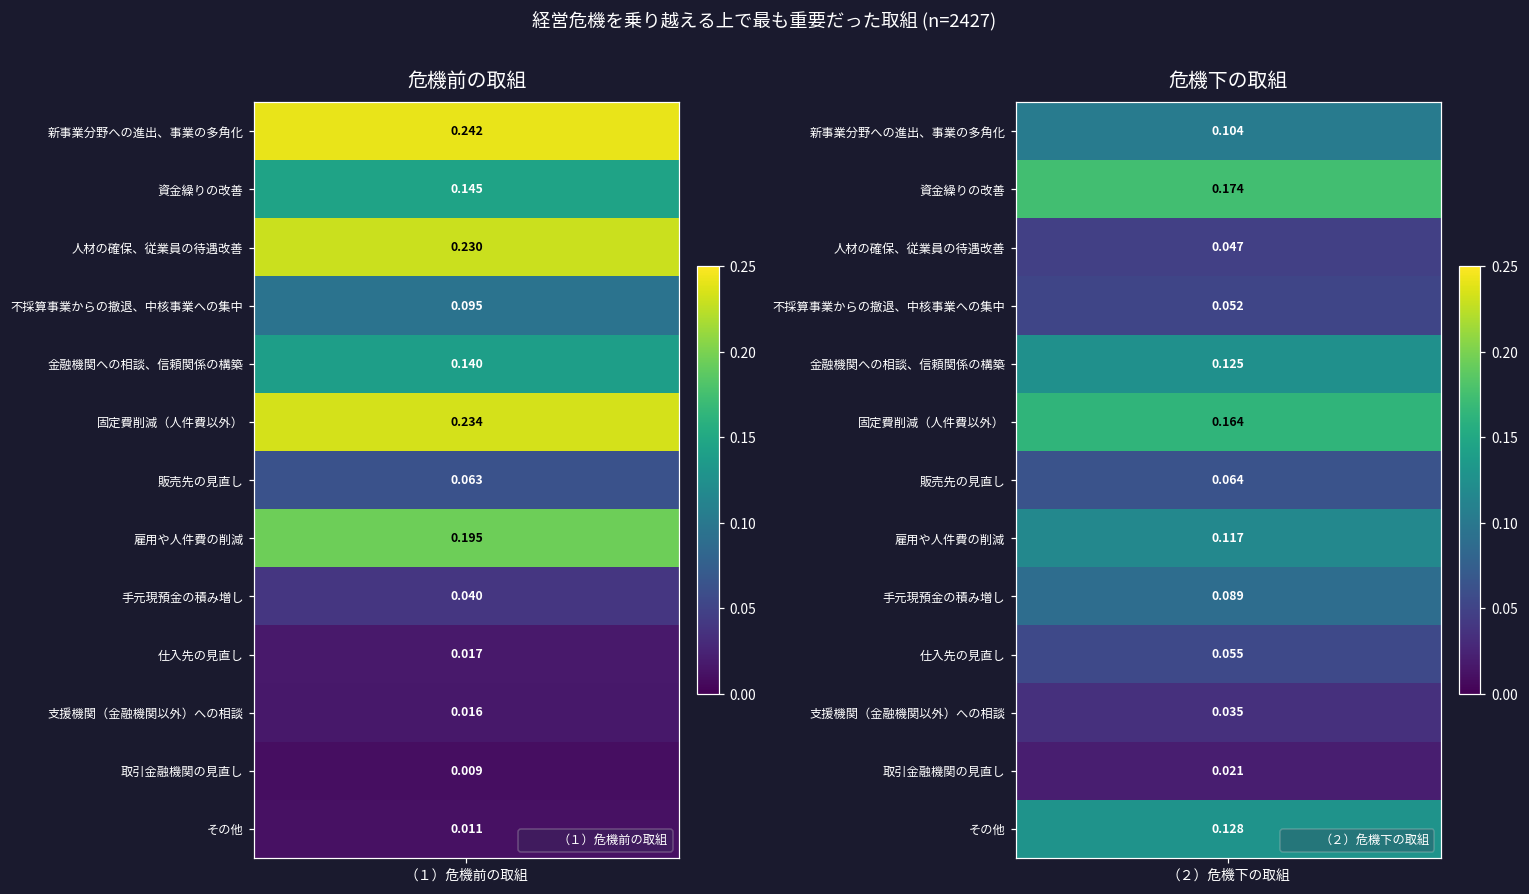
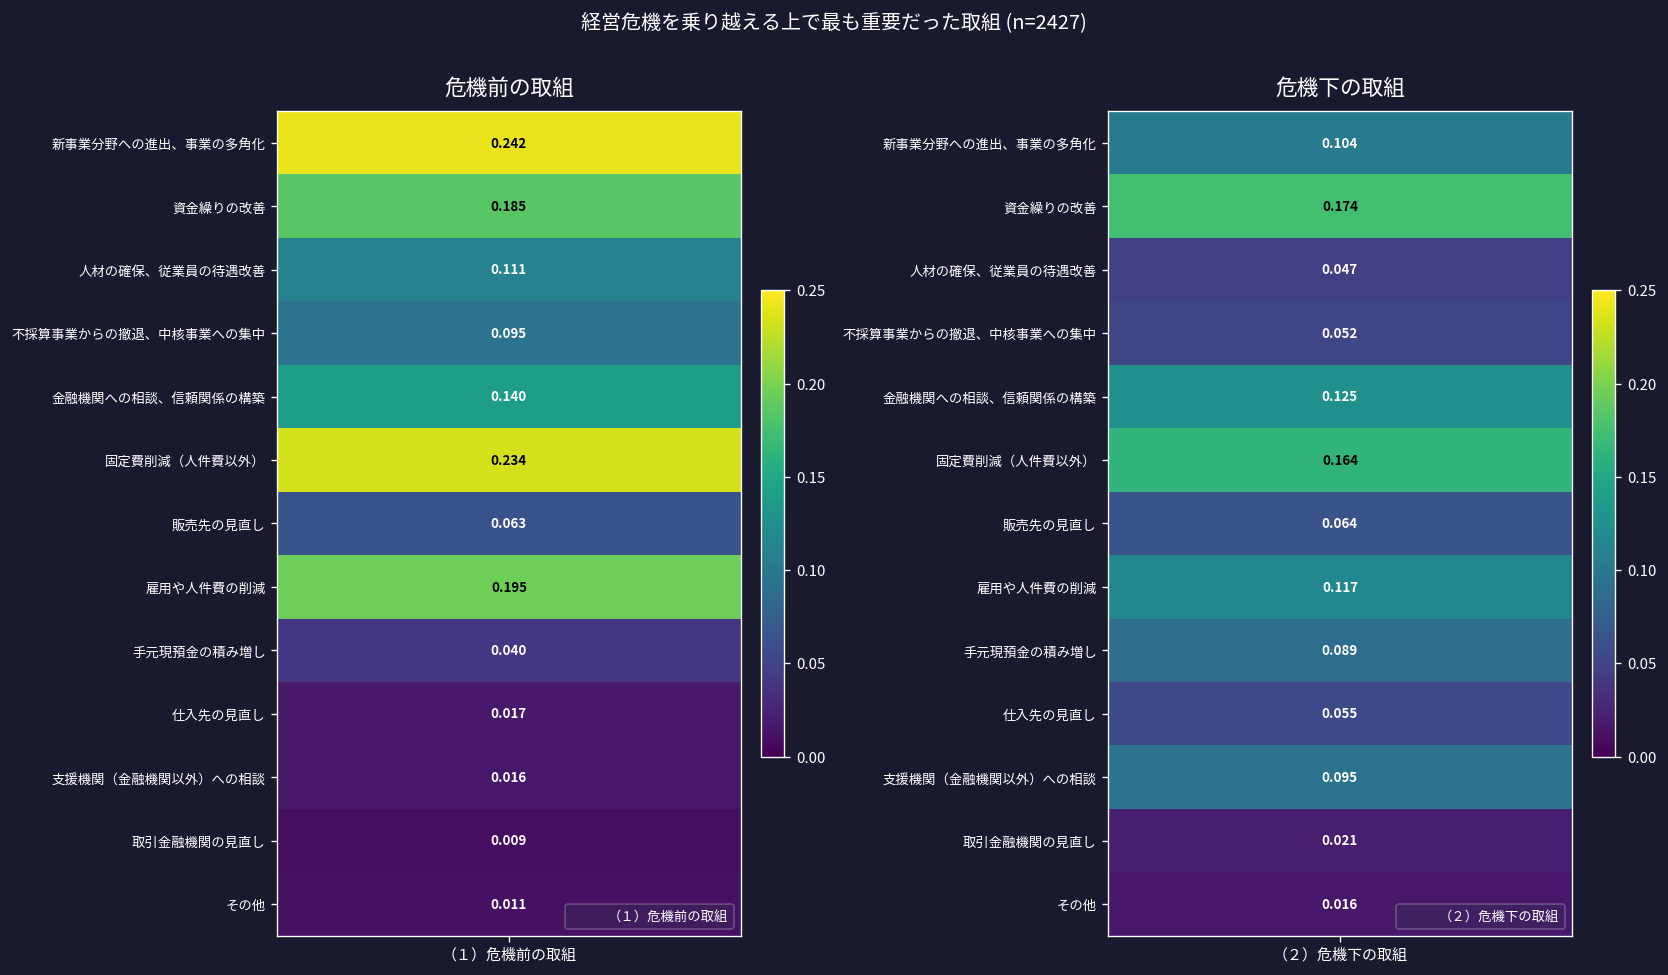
  {
    "危機前の取組": {
      "新事業分野への進出、事業の多角化": {
        "（１）危機前の取組": 0.242
      },
      "資金繰りの改善": {
-       "（１）危機前の取組": 0.145
+       "（１）危機前の取組": 0.185
      },
      "人材の確保、従業員の待遇改善": {
-       "（１）危機前の取組": 0.230
+       "（１）危機前の取組": 0.111
      },
      "不採算事業からの撤退、中核事業への集中": {
        "（１）危機前の取組": 0.095
      },
      "金融機関への相談、信頼関係の構築": {
        "（１）危機前の取組": 0.140
      },
      "固定費削減（人件費以外）": {
        "（１）危機前の取組": 0.234
      },
      "販売先の見直し": {
        "（１）危機前の取組": 0.063
      },
      "雇用や人件費の削減": {
        "（１）危機前の取組": 0.195
      },
      "手元現預金の積み増し": {
        "（１）危機前の取組": 0.040
      },
      "仕入先の見直し": {
        "（１）危機前の取組": 0.017
      },
      "支援機関（金融機関以外）への相談": {
        "（１）危機前の取組": 0.016
      },
      "取引金融機関の見直し": {
        "（１）危機前の取組": 0.009
      },
      "その他": {
        "（１）危機前の取組": 0.011
      }
    },
    "危機下の取組": {
      "新事業分野への進出、事業の多角化": {
        "（２）危機下の取組": 0.104
      },
      "資金繰りの改善": {
        "（２）危機下の取組": 0.174
      },
      "人材の確保、従業員の待遇改善": {
        "（２）危機下の取組": 0.047
      },
      "不採算事業からの撤退、中核事業への集中": {
        "（２）危機下の取組": 0.052
      },
      "金融機関への相談、信頼関係の構築": {
        "（２）危機下の取組": 0.125
      },
      "固定費削減（人件費以外）": {
        "（２）危機下の取組": 0.164
      },
      "販売先の見直し": {
        "（２）危機下の取組": 0.064
      },
      "雇用や人件費の削減": {
        "（２）危機下の取組": 0.117
      },
      "手元現預金の積み増し": {
        "（２）危機下の取組": 0.089
      },
      "仕入先の見直し": {
        "（２）危機下の取組": 0.055
      },
      "支援機関（金融機関以外）への相談": {
-       "（２）危機下の取組": 0.035
+       "（２）危機下の取組": 0.095
      },
      "取引金融機関の見直し": {
        "（２）危機下の取組": 0.021
      },
      "その他": {
-       "（２）危機下の取組": 0.128
+       "（２）危機下の取組": 0.016
      }
    }
  }
